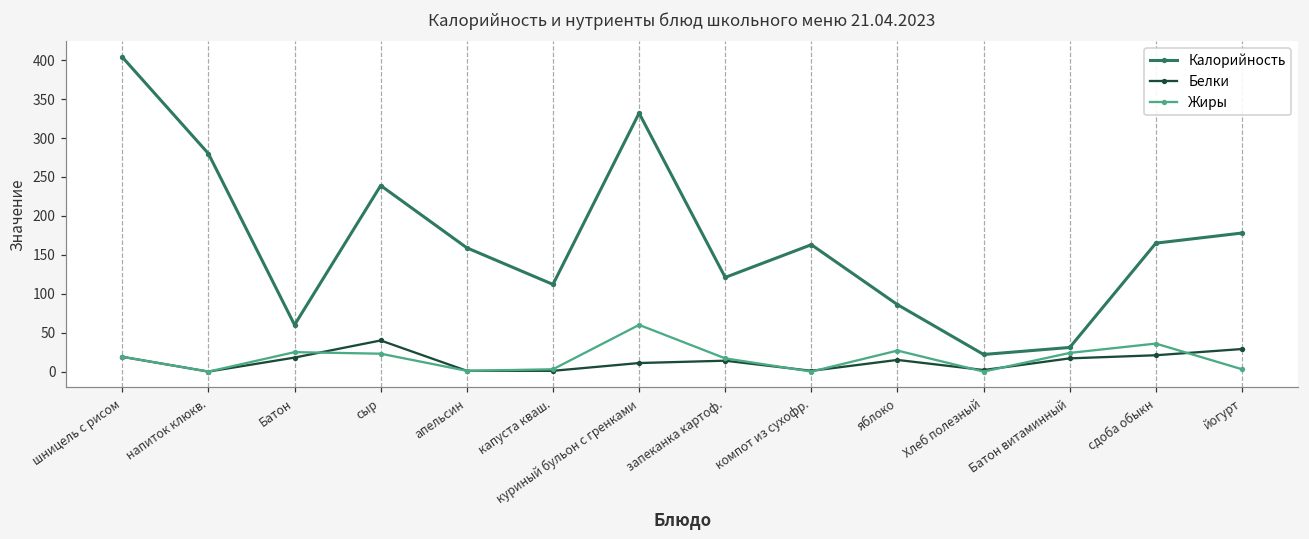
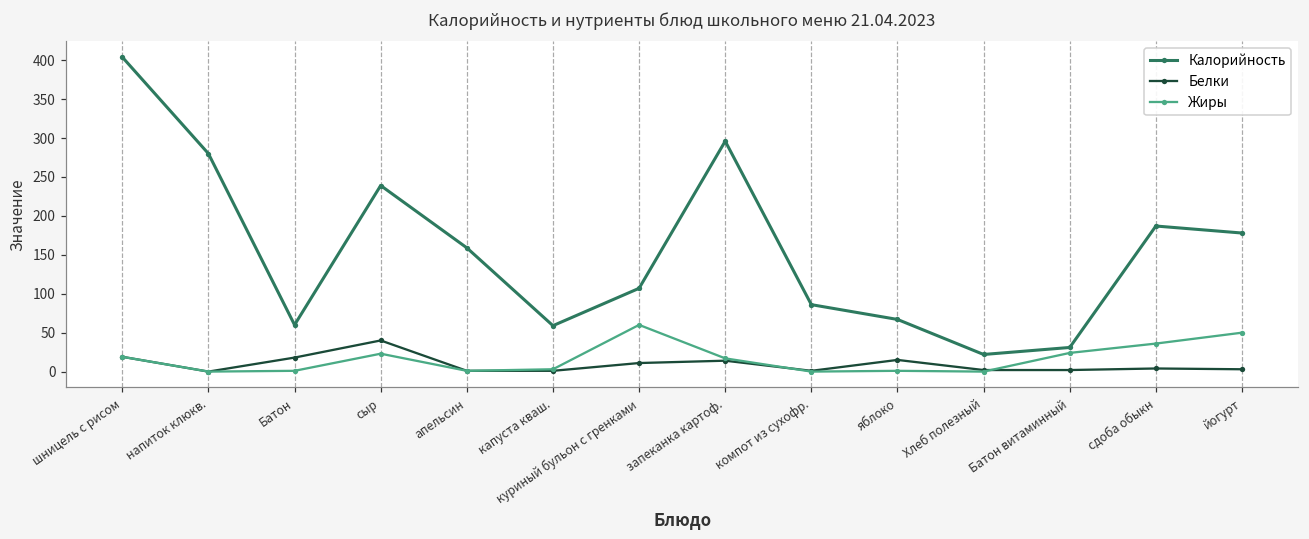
  {
    "Калорийность": {
      "шницель с рисом": 400,
      "напиток клюкв.": 280,
      "Батон": 60,
      "сыр": 240,
      "апельсин": 160,
-     "капуста кваш.": 110,
-     "куриный бульон с гренками": 330,
-     "запеканка картоф.": 120,
-     "компот из сухофр.": 160,
-     "яблоко": 90,
+     "капуста кваш.": 60,
+     "куриный бульон с гренками": 110,
+     "запеканка картоф.": 300,
+     "компот из сухофр.": 90,
+     "яблоко": 70,
      "Хлеб полезный": 20,
      "Батон витаминный": 30,
-     "сдоба обыкн": 170,
+     "сдоба обыкн": 190,
      "йогурт": 180
    },
    "Белки": {
      "Батон": 20,
      "сыр": 40,
      "куриный бульон с гренками": 10,
      "яблоко": 20,
-     "Батон витаминный": 20,
-     "сдоба обыкн": 20,
-     "йогурт": 30
+     "Батон витаминный": 0,
+     "сдоба обыкн": 0,
+     "йогурт": 0
    },
    "Жиры": {
-     "Батон": 30,
+     "Батон": 0,
      "сыр": 20,
      "куриный бульон с гренками": 60,
-     "яблоко": 30,
+     "яблоко": 0,
      "Батон витаминный": 20,
      "сдоба обыкн": 40,
-     "йогурт": 0
+     "йогурт": 50
    }
  }
